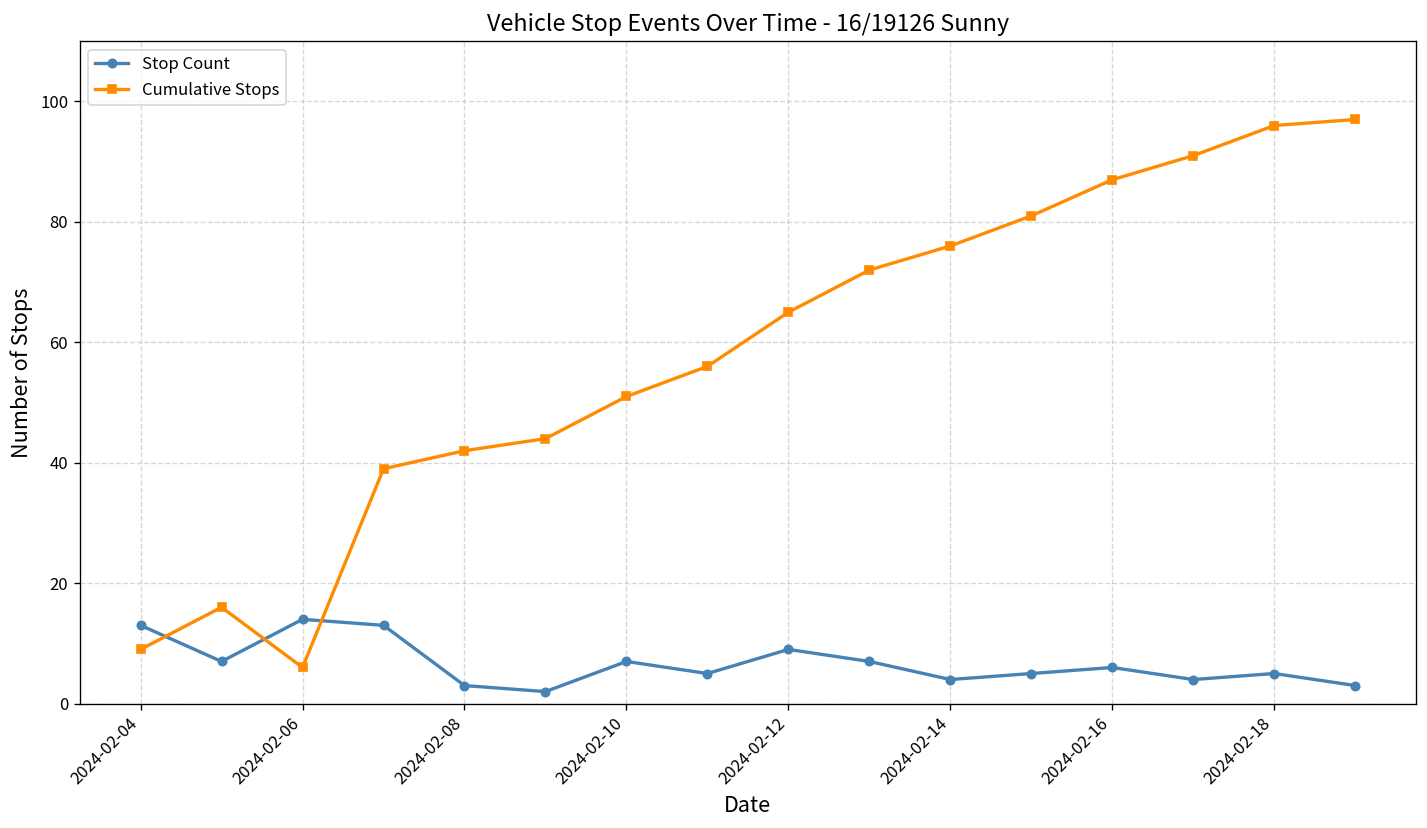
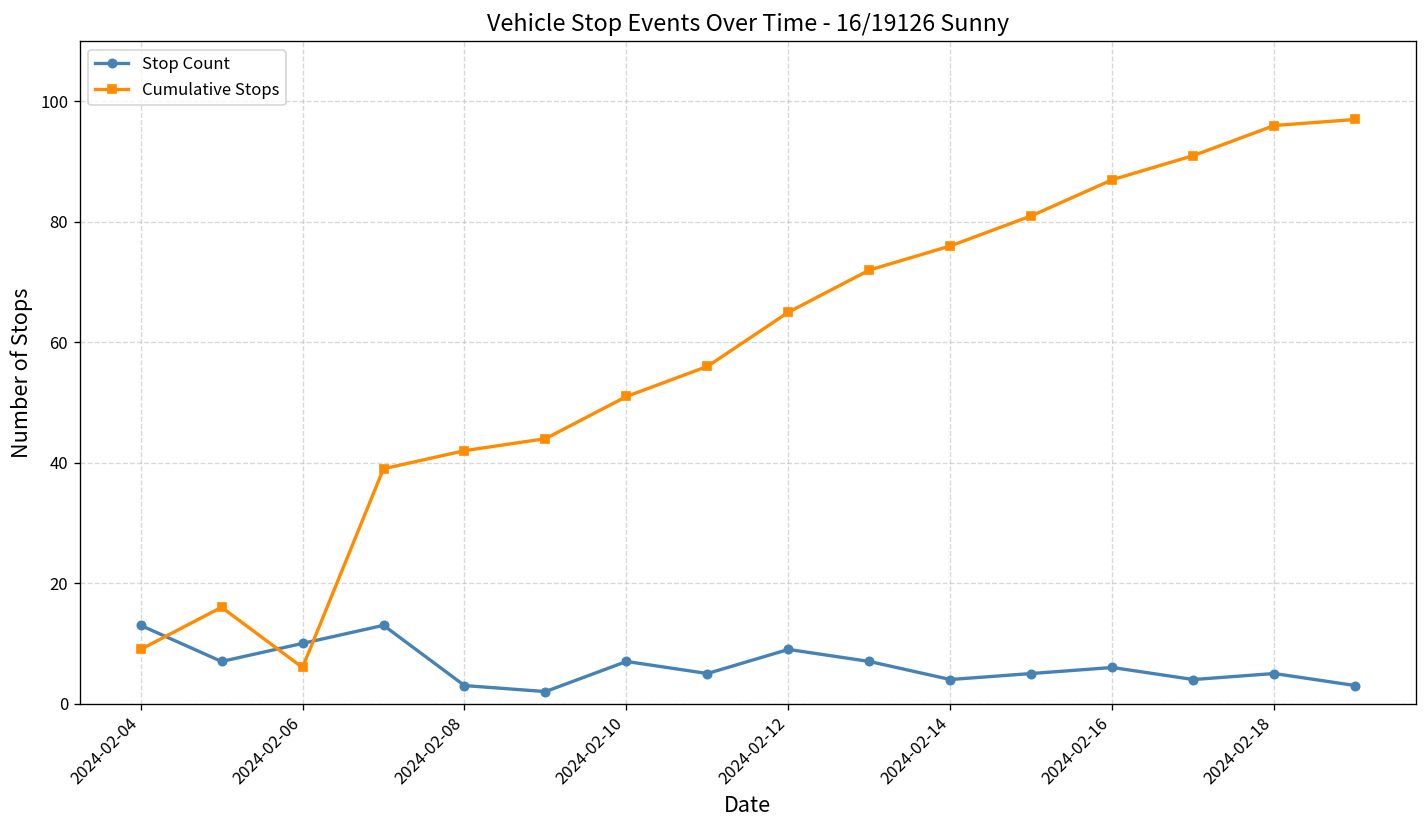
  {
    "Stop Count": {
      "2024-02-04": 13,
-     "2024-02-06": 14,
+     "2024-02-06": 10,
      "2024-02-08": 3,
      "2024-02-10": 7,
      "2024-02-12": 9,
      "2024-02-14": 4,
      "2024-02-16": 6,
      "2024-02-18": 5
    },
    "Cumulative Stops": {
      "2024-02-04": 9,
      "2024-02-06": 6,
      "2024-02-08": 42,
      "2024-02-10": 51,
      "2024-02-12": 65,
      "2024-02-14": 76,
      "2024-02-16": 87,
      "2024-02-18": 96
    }
  }
